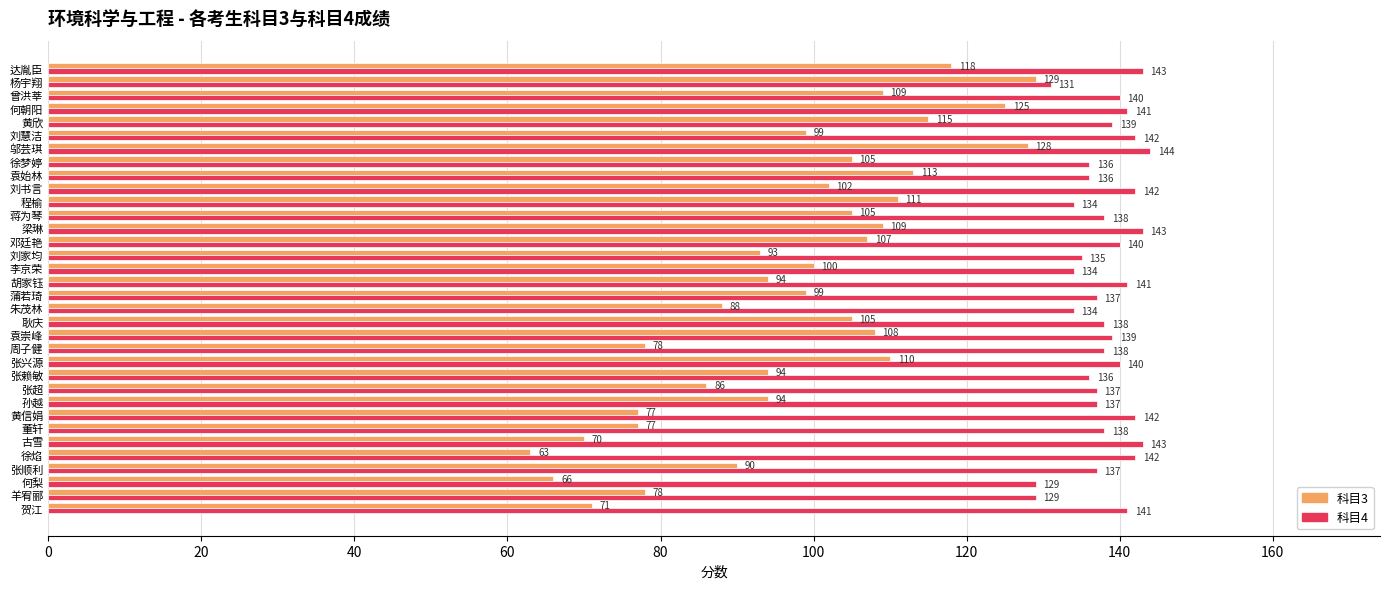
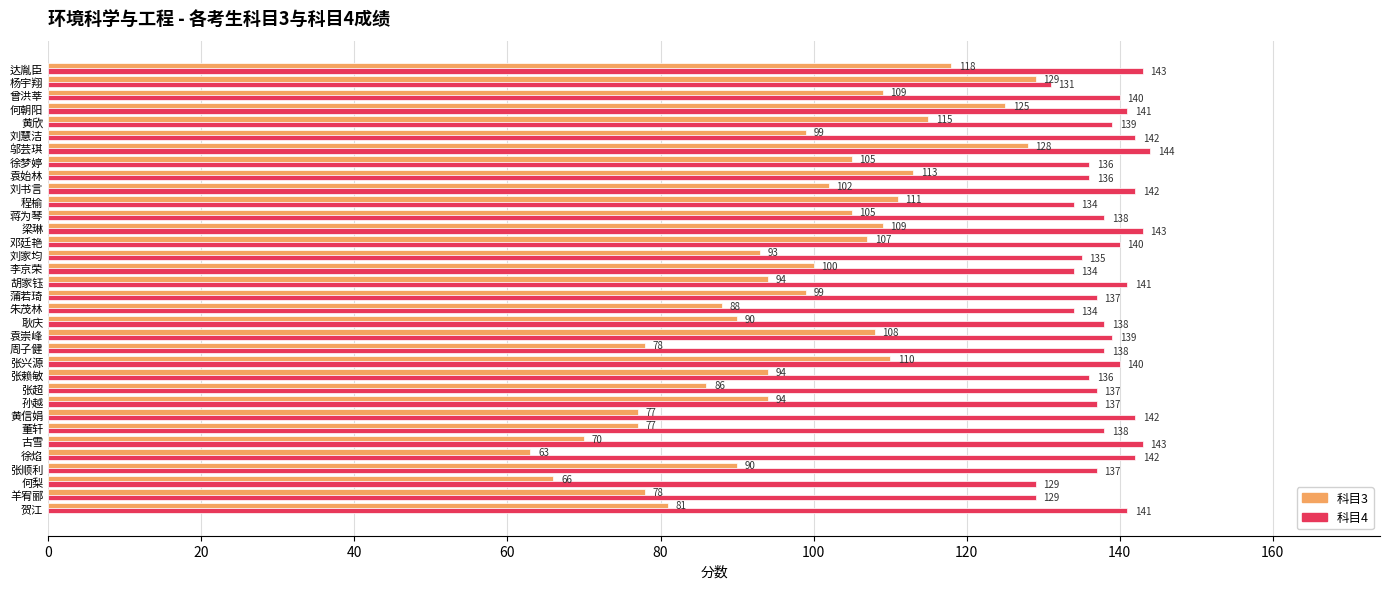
  {
    "科目3": {
      "达胤臣": 118,
      "杨宇翔": 129,
      "曾洪莘": 109,
      "何朝阳": 125,
      "黄欣": 115,
      "刘慧洁": 99,
      "邬芸琪": 128,
      "徐梦婷": 105,
      "袁始林": 113,
      "刘书言": 102,
      "程榆": 111,
      "蒋为琴": 105,
      "梁琳": 109,
      "邓廷艳": 107,
      "刘家均": 93,
      "李京荣": 100,
      "胡家钰": 94,
      "蒲若琦": 99,
      "朱茂林": 88,
-     "耿庆": 105,
+     "耿庆": 90,
      "袁崇峰": 108,
      "周子健": 78,
      "张兴源": 110,
      "张赖敏": 94,
      "张超": 86,
      "孙越": 94,
      "黄信娟": 77,
      "董轩": 77,
      "古雪": 70,
      "徐焰": 63,
      "张顺利": 90,
      "何梨": 66,
      "羊宥郦": 78,
-     "贺江": 71
+     "贺江": 81
    },
    "科目4": {
      "达胤臣": 143,
      "杨宇翔": 131,
      "曾洪莘": 140,
      "何朝阳": 141,
      "黄欣": 139,
      "刘慧洁": 142,
      "邬芸琪": 144,
      "徐梦婷": 136,
      "袁始林": 136,
      "刘书言": 142,
      "程榆": 134,
      "蒋为琴": 138,
      "梁琳": 143,
      "邓廷艳": 140,
      "刘家均": 135,
      "李京荣": 134,
      "胡家钰": 141,
      "蒲若琦": 137,
      "朱茂林": 134,
      "耿庆": 138,
      "袁崇峰": 139,
      "周子健": 138,
      "张兴源": 140,
      "张赖敏": 136,
      "张超": 137,
      "孙越": 137,
      "黄信娟": 142,
      "董轩": 138,
      "古雪": 143,
      "徐焰": 142,
      "张顺利": 137,
      "何梨": 129,
      "羊宥郦": 129,
      "贺江": 141
    }
  }
